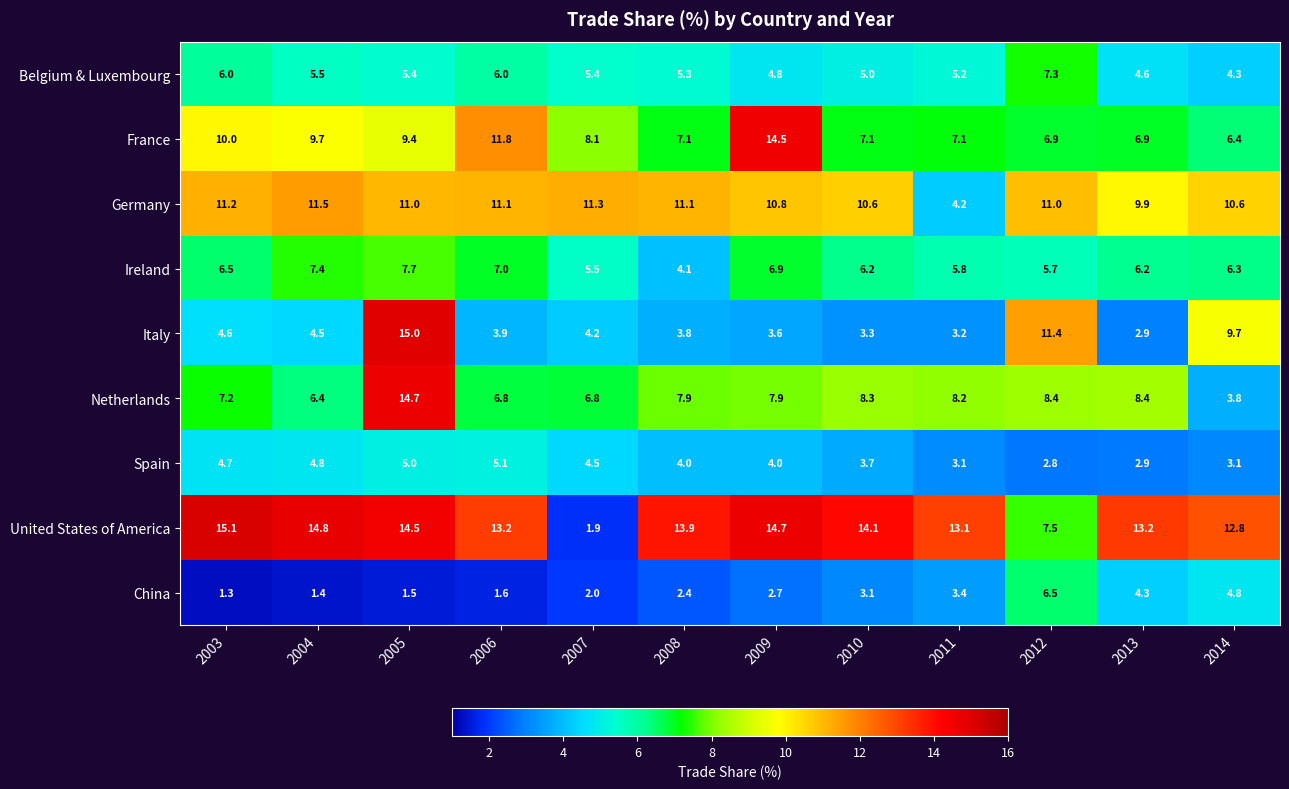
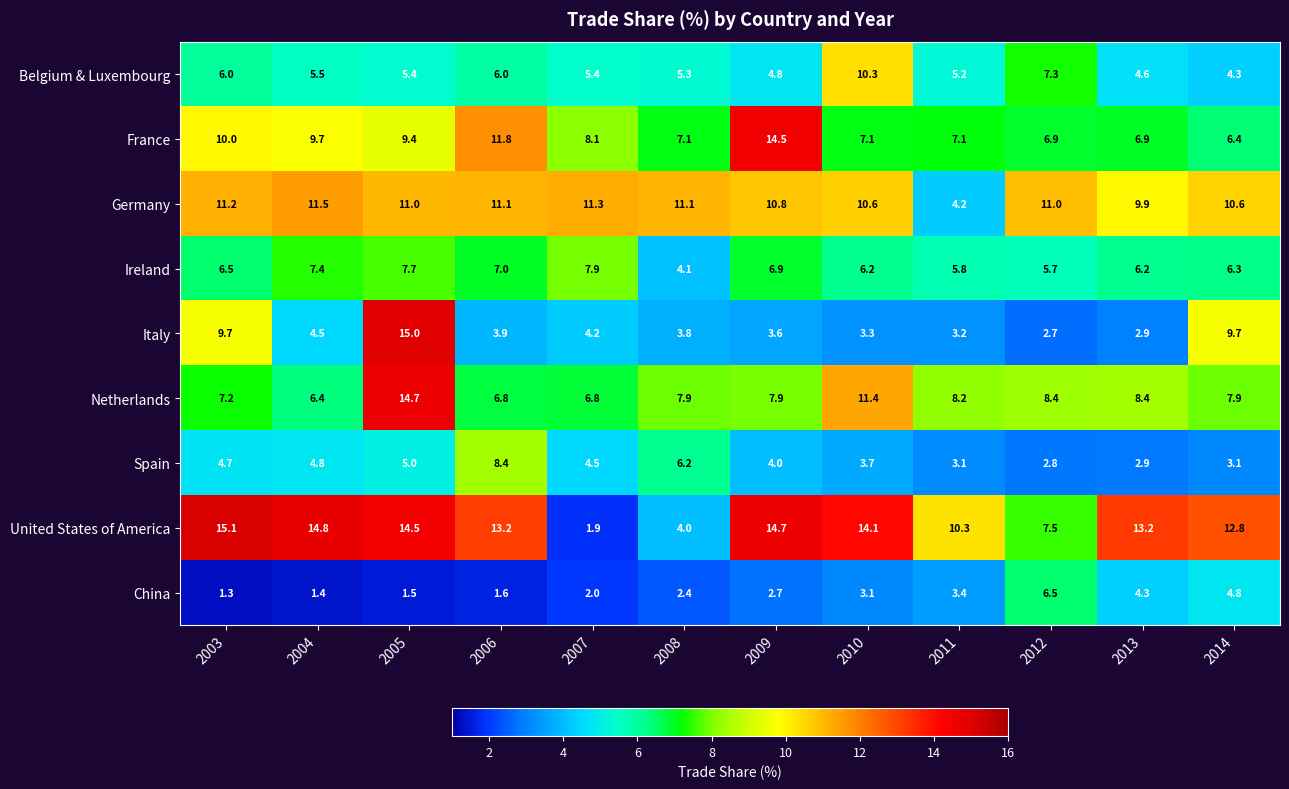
  {
    "Belgium & Luxembourg": {
      "2003": 6.0,
      "2004": 5.5,
      "2005": 5.4,
      "2006": 6.0,
      "2007": 5.4,
      "2008": 5.3,
      "2009": 4.8,
-     "2010": 5.0,
+     "2010": 10.3,
      "2011": 5.2,
      "2012": 7.3,
      "2013": 4.6,
      "2014": 4.3
    },
    "France": {
      "2003": 10.0,
      "2004": 9.7,
      "2005": 9.4,
      "2006": 11.8,
      "2007": 8.1,
      "2008": 7.1,
      "2009": 14.5,
      "2010": 7.1,
      "2011": 7.1,
      "2012": 6.9,
      "2013": 6.9,
      "2014": 6.4
    },
    "Germany": {
      "2003": 11.2,
      "2004": 11.5,
      "2005": 11.0,
      "2006": 11.1,
      "2007": 11.3,
      "2008": 11.1,
      "2009": 10.8,
      "2010": 10.6,
      "2011": 4.2,
      "2012": 11.0,
      "2013": 9.9,
      "2014": 10.6
    },
    "Ireland": {
      "2003": 6.5,
      "2004": 7.4,
      "2005": 7.7,
      "2006": 7.0,
-     "2007": 5.5,
+     "2007": 7.9,
      "2008": 4.1,
      "2009": 6.9,
      "2010": 6.2,
      "2011": 5.8,
      "2012": 5.7,
      "2013": 6.2,
      "2014": 6.3
    },
    "Italy": {
-     "2003": 4.6,
+     "2003": 9.7,
      "2004": 4.5,
      "2005": 15.0,
      "2006": 3.9,
      "2007": 4.2,
      "2008": 3.8,
      "2009": 3.6,
      "2010": 3.3,
      "2011": 3.2,
-     "2012": 11.4,
+     "2012": 2.7,
      "2013": 2.9,
      "2014": 9.7
    },
    "Netherlands": {
      "2003": 7.2,
      "2004": 6.4,
      "2005": 14.7,
      "2006": 6.8,
      "2007": 6.8,
      "2008": 7.9,
      "2009": 7.9,
-     "2010": 8.3,
+     "2010": 11.4,
      "2011": 8.2,
      "2012": 8.4,
      "2013": 8.4,
-     "2014": 3.8
+     "2014": 7.9
    },
    "Spain": {
      "2003": 4.7,
      "2004": 4.8,
      "2005": 5.0,
-     "2006": 5.1,
+     "2006": 8.4,
      "2007": 4.5,
-     "2008": 4.0,
+     "2008": 6.2,
      "2009": 4.0,
      "2010": 3.7,
      "2011": 3.1,
      "2012": 2.8,
      "2013": 2.9,
      "2014": 3.1
    },
    "United States of America": {
      "2003": 15.1,
      "2004": 14.8,
      "2005": 14.5,
      "2006": 13.2,
      "2007": 1.9,
-     "2008": 13.9,
+     "2008": 4.0,
      "2009": 14.7,
      "2010": 14.1,
-     "2011": 13.1,
+     "2011": 10.3,
      "2012": 7.5,
      "2013": 13.2,
      "2014": 12.8
    },
    "China": {
      "2003": 1.3,
      "2004": 1.4,
      "2005": 1.5,
      "2006": 1.6,
      "2007": 2.0,
      "2008": 2.4,
      "2009": 2.7,
      "2010": 3.1,
      "2011": 3.4,
      "2012": 6.5,
      "2013": 4.3,
      "2014": 4.8
    }
  }
